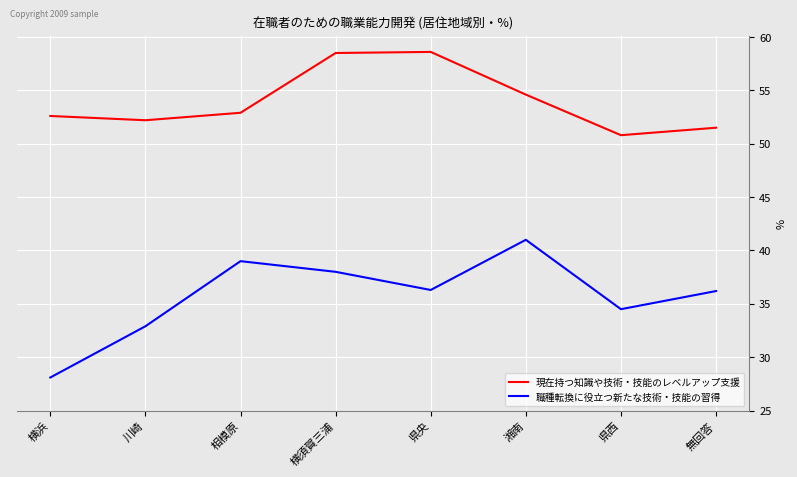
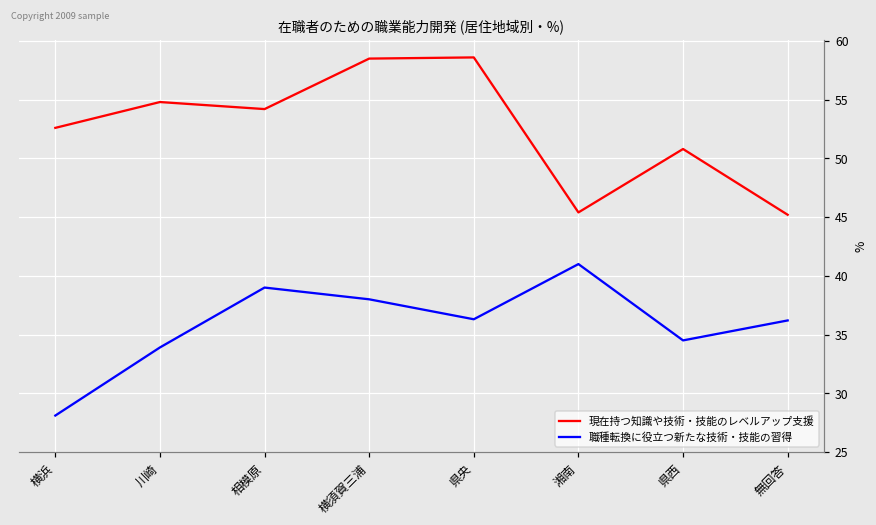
  {
    "現在持つ知識や技術・技能のレベルアップ支援": {
      "横浜": 52.6,
-     "川崎": 52.2,
-     "相模原": 52.9,
+     "川崎": 54.8,
+     "相模原": 54.2,
      "横須賀三浦": 58.5,
      "県央": 58.6,
-     "湘南": 54.6,
+     "湘南": 45.4,
      "県西": 50.8,
-     "無回答": 51.5
+     "無回答": 45.2
    },
    "職種転換に役立つ新たな技術・技能の習得": {
      "横浜": 28.1,
-     "川崎": 32.9,
+     "川崎": 33.9,
      "相模原": 39.0,
      "横須賀三浦": 38.0,
      "県央": 36.3,
      "湘南": 41.0,
      "県西": 34.5,
      "無回答": 36.2
    }
  }
